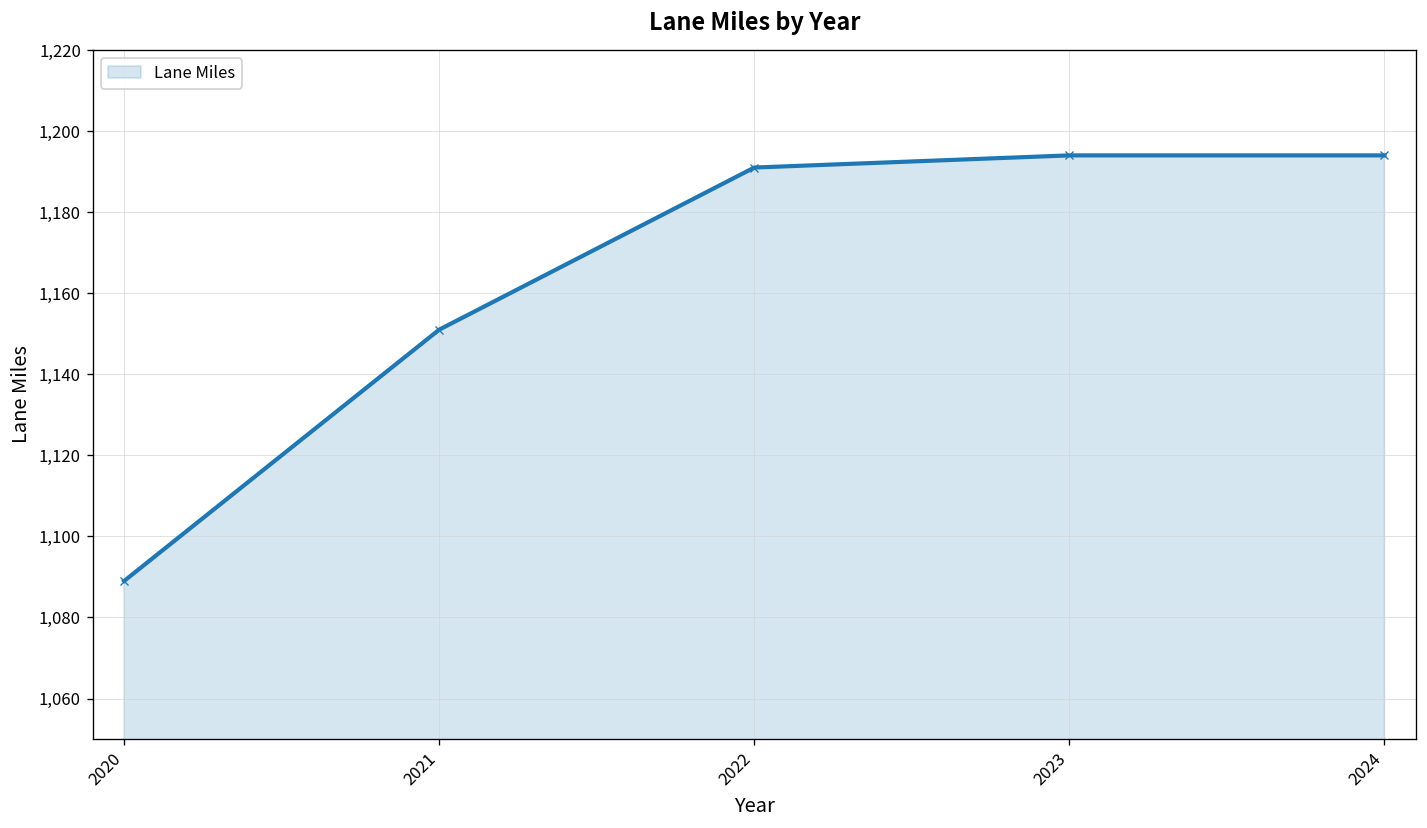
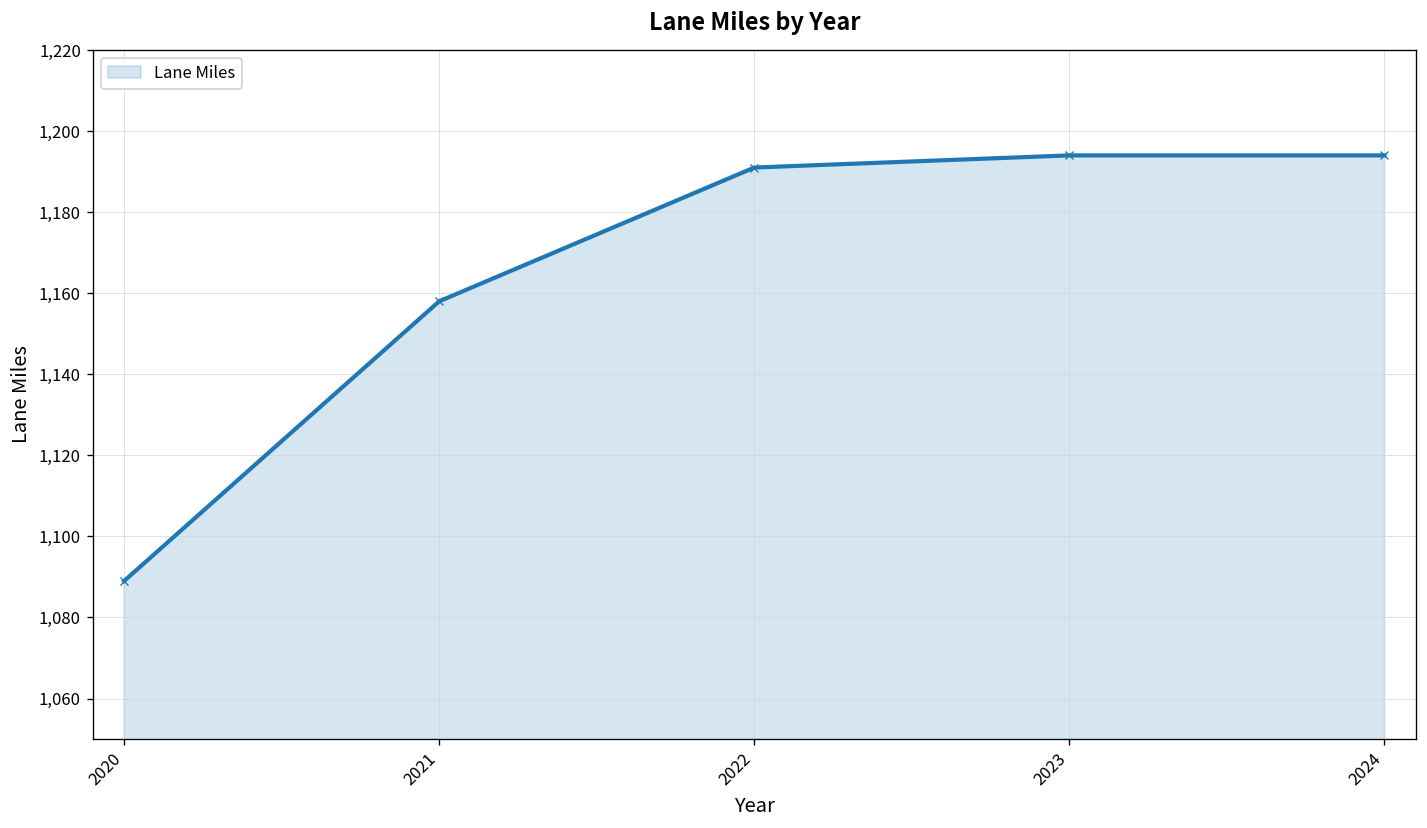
  {
    "2020": "1,089",
-   "2021": "1,151",
+   "2021": "1,158",
    "2022": "1,191",
    "2023": "1,194",
    "2024": "1,194"
  }
